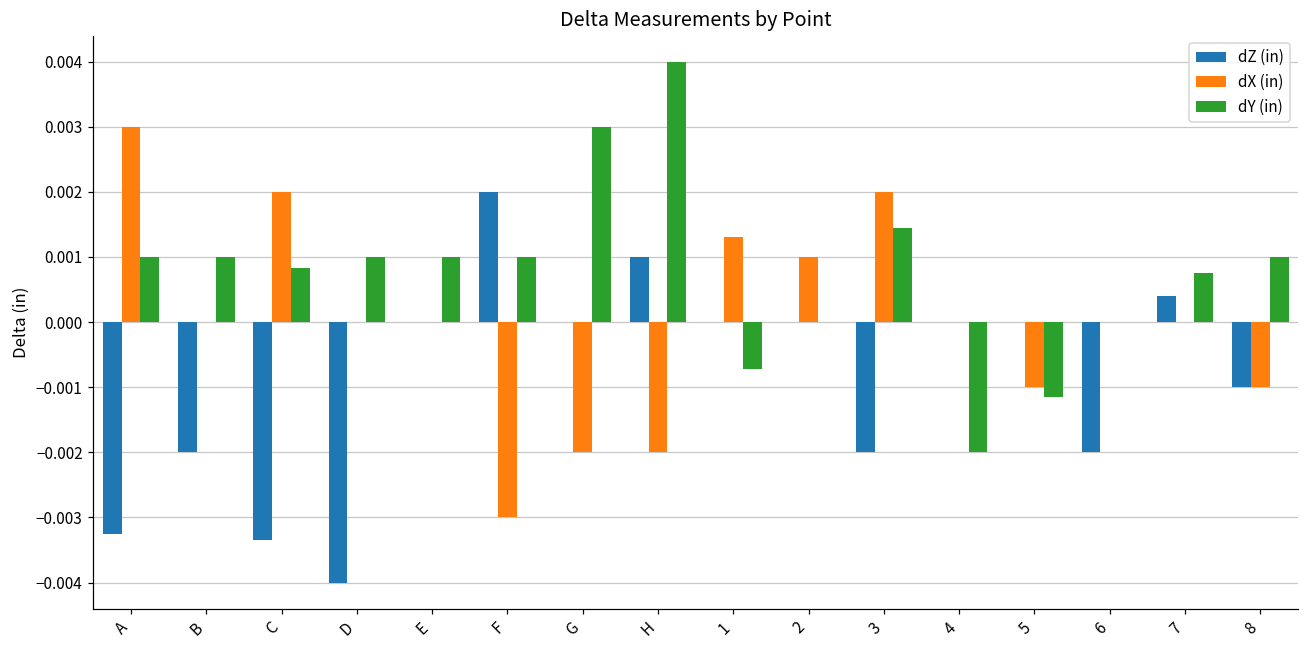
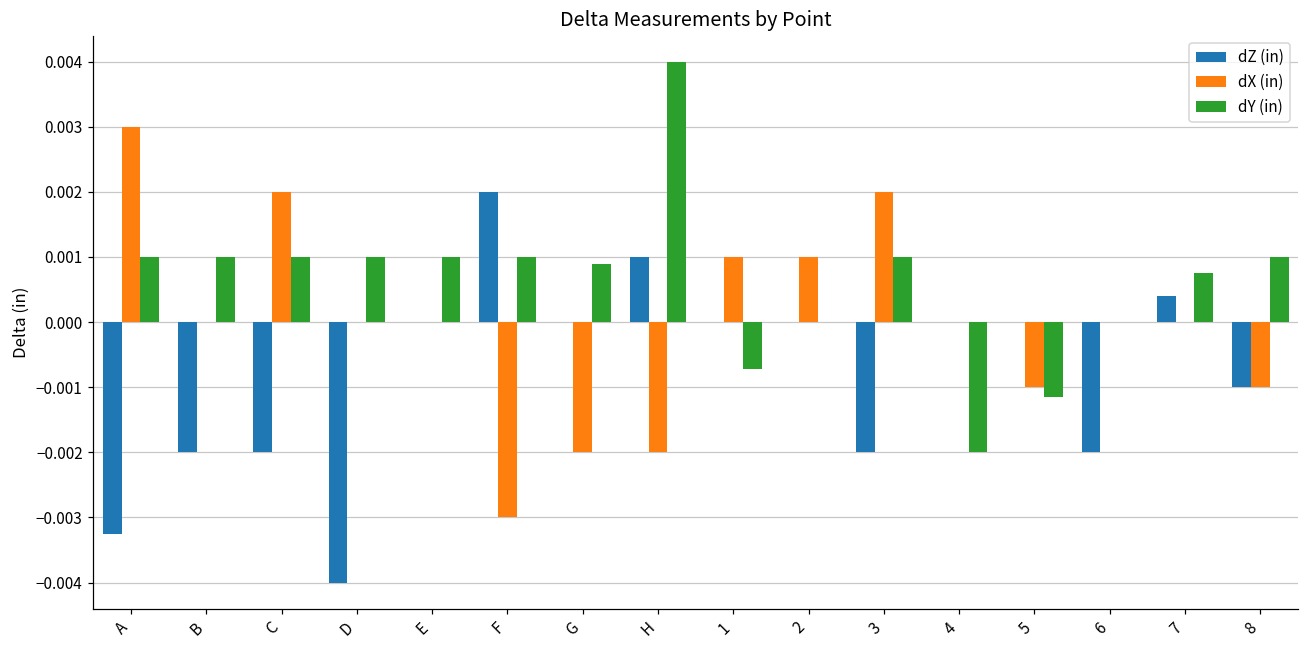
  {
    "dZ (in)": {
      "A": -0.0033,
      "B": -0.0020,
-     "C": -0.0033,
+     "C": -0.0020,
      "D": -0.0040,
      "E": 0.0000,
      "F": 0.0020,
      "G": 0.0000,
      "H": 0.0010,
      "1": 0.0000,
      "2": 0.0000,
      "3": -0.0020,
      "4": 0.0000,
      "5": 0.0000,
      "6": -0.0020,
      "7": 0.0004,
      "8": -0.0010
    },
    "dX (in)": {
      "A": 0.0030,
      "B": 0.0000,
      "C": 0.0020,
      "D": 0.0000,
      "E": 0.0000,
      "F": -0.0030,
      "G": -0.0020,
      "H": -0.0020,
-     "1": 0.0013,
+     "1": 0.0010,
      "2": 0.0010,
      "3": 0.0020,
      "4": 0.0000,
      "5": -0.0010,
      "6": 0.0000,
      "7": 0.0000,
      "8": -0.0010
    },
    "dY (in)": {
      "A": 0.0010,
      "B": 0.0010,
-     "C": 0.0008,
+     "C": 0.0010,
      "D": 0.0010,
      "E": 0.0010,
      "F": 0.0010,
-     "G": 0.0030,
+     "G": 0.0009,
      "H": 0.0040,
      "1": -0.0007,
      "2": 0.0000,
-     "3": 0.0015,
+     "3": 0.0010,
      "4": -0.0020,
      "5": -0.0011,
      "6": 0.0000,
      "7": 0.0008,
      "8": 0.0010
    }
  }
